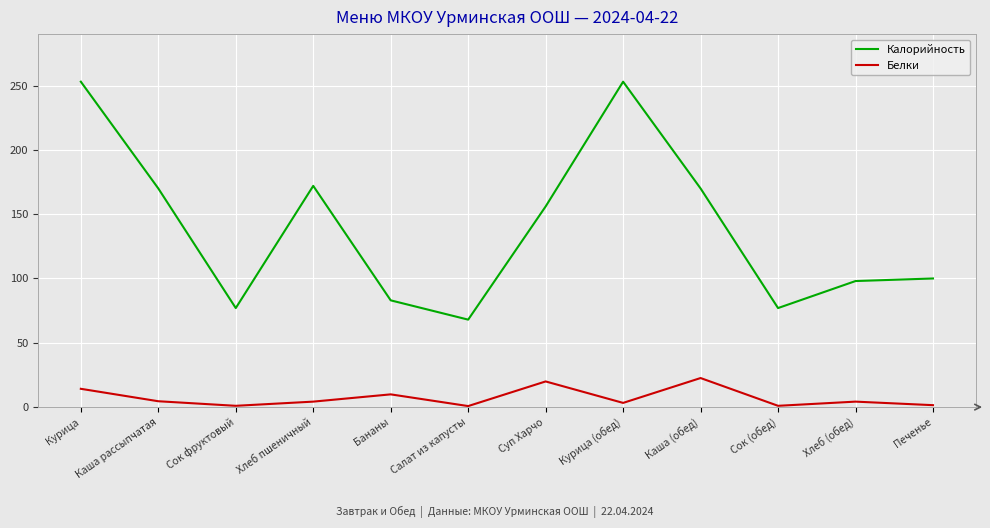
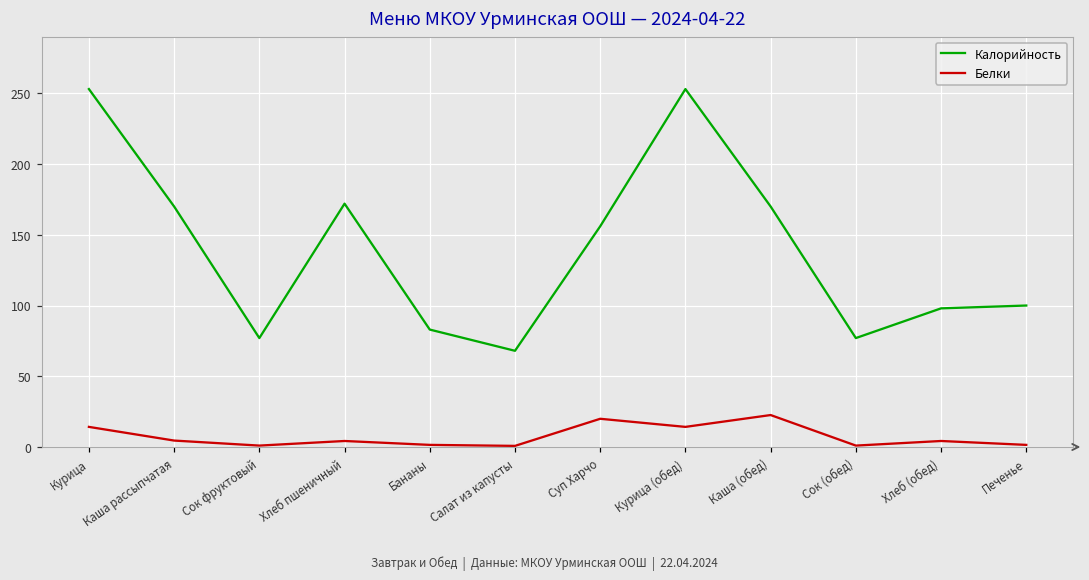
  {
    "Калорийность": {
      "Курица": 253,
      "Каша рассыпчатая": 170,
      "Сок фруктовый": 77,
      "Хлеб пшеничный": 172,
      "Бананы": 83,
      "Салат из капусты": 68,
      "Суп Харчо": 156,
      "Курица (обед)": 253,
      "Каша (обед)": 170,
      "Сок (обед)": 77,
      "Хлеб (обед)": 98,
      "Печенье": 100
    },
    "Белки": {
      "Курица": 14,
      "Каша рассыпчатая": 5,
      "Сок фруктовый": 1,
      "Хлеб пшеничный": 4,
-     "Бананы": 10,
+     "Бананы": 2,
      "Салат из капусты": 1,
      "Суп Харчо": 20,
-     "Курица (обед)": 3,
+     "Курица (обед)": 14,
      "Каша (обед)": 23,
      "Сок (обед)": 1,
      "Хлеб (обед)": 4,
      "Печенье": 2
    }
  }
